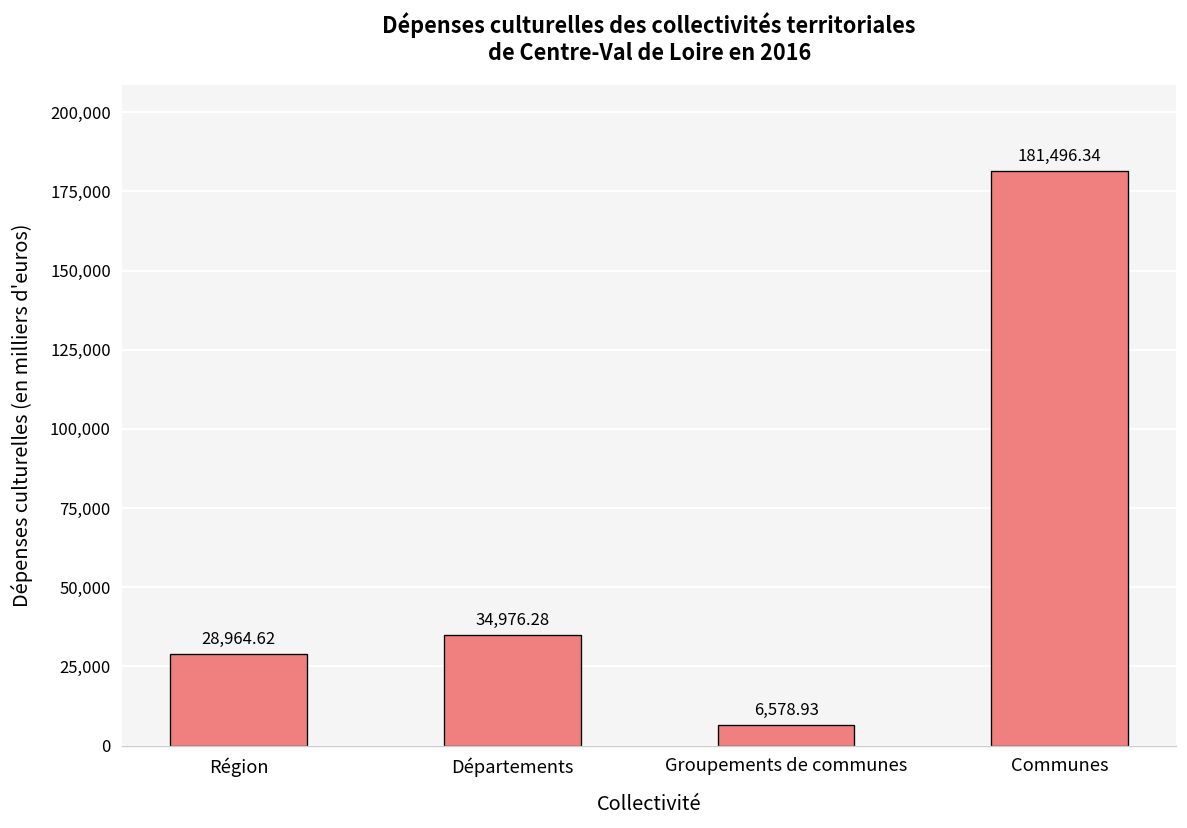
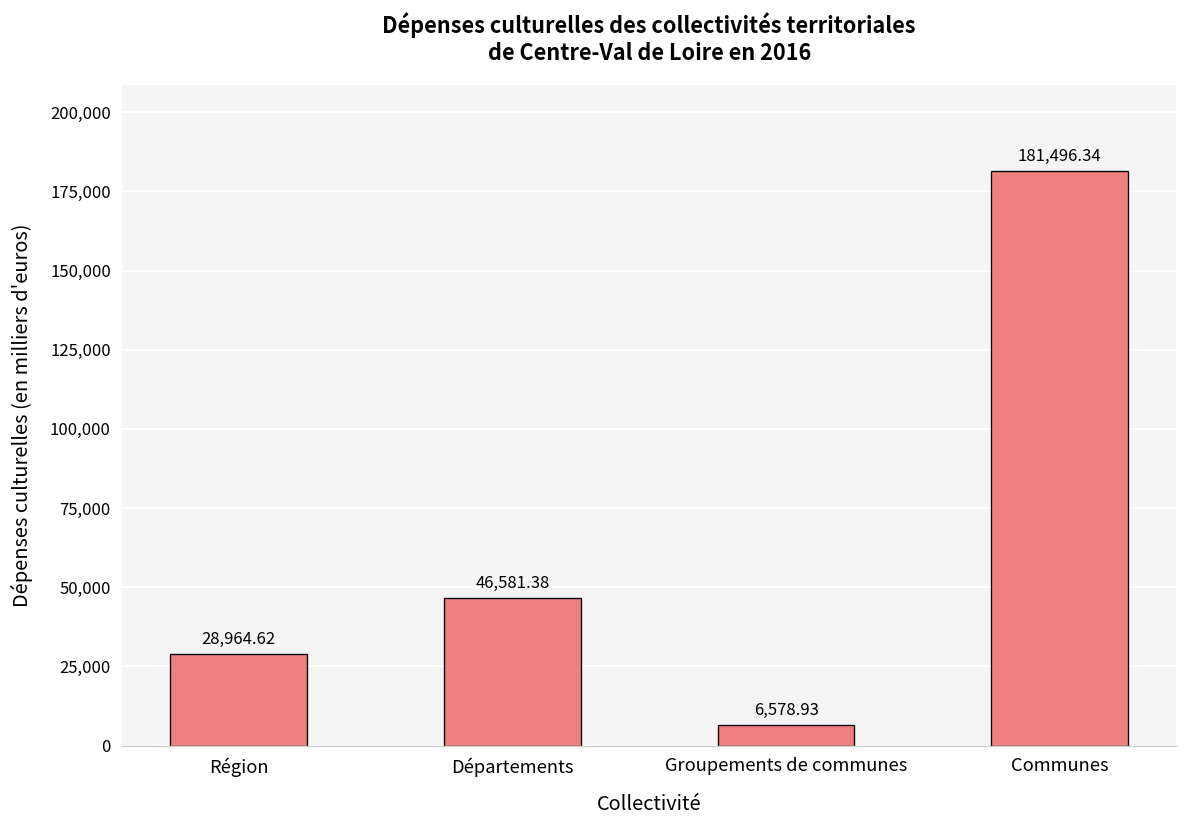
  {
    "Région": "28,964.62",
-   "Départements": "34,976.28",
+   "Départements": "46,581.38",
    "Groupements de communes": "6,578.93",
    "Communes": "181,496.34"
  }
